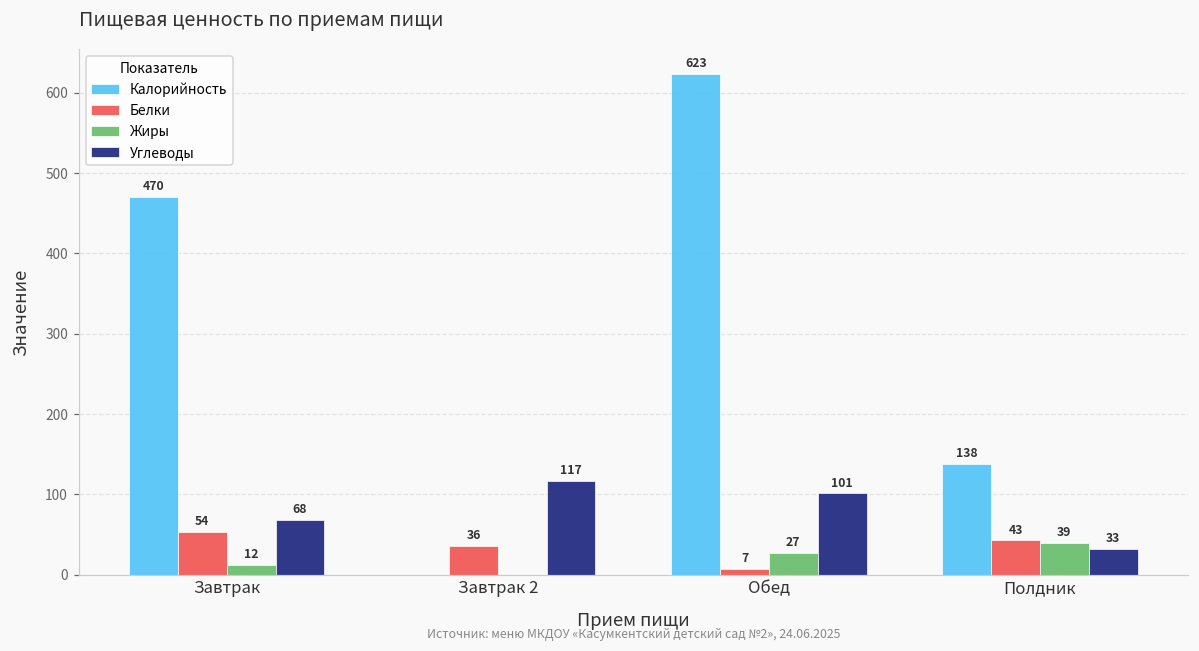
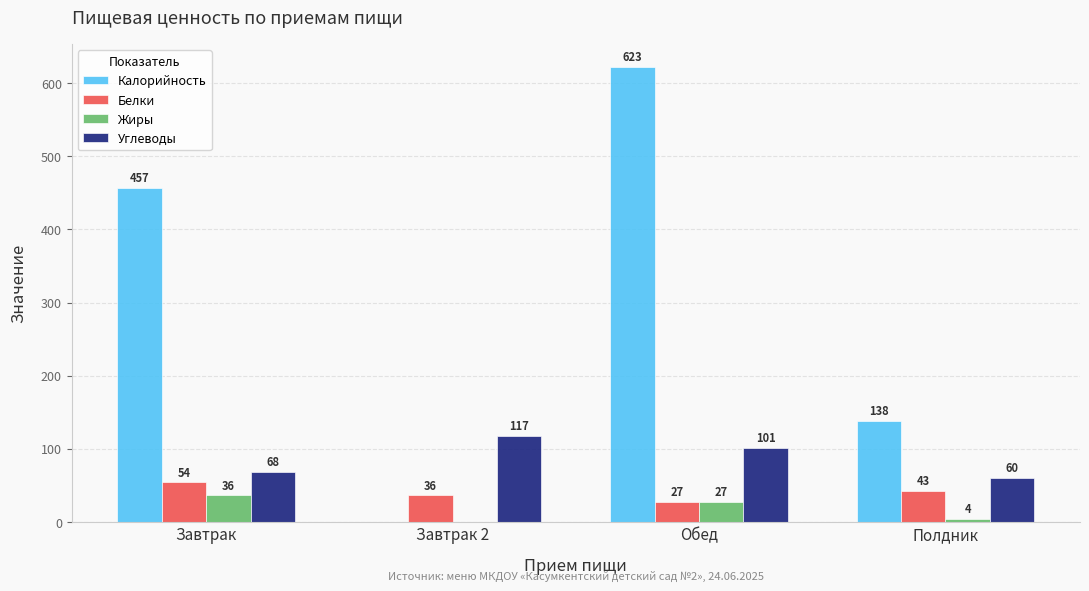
  {
    "Калорийность": {
-     "Завтрак": 470,
+     "Завтрак": 457,
      "Обед": 623,
      "Полдник": 138
    },
    "Белки": {
      "Завтрак": 54,
      "Завтрак 2": 36,
-     "Обед": 7,
+     "Обед": 27,
      "Полдник": 43
    },
    "Жиры": {
-     "Завтрак": 12,
+     "Завтрак": 36,
      "Обед": 27,
-     "Полдник": 39
+     "Полдник": 4
    },
    "Углеводы": {
      "Завтрак": 68,
      "Завтрак 2": 117,
      "Обед": 101,
-     "Полдник": 33
+     "Полдник": 60
    }
  }
